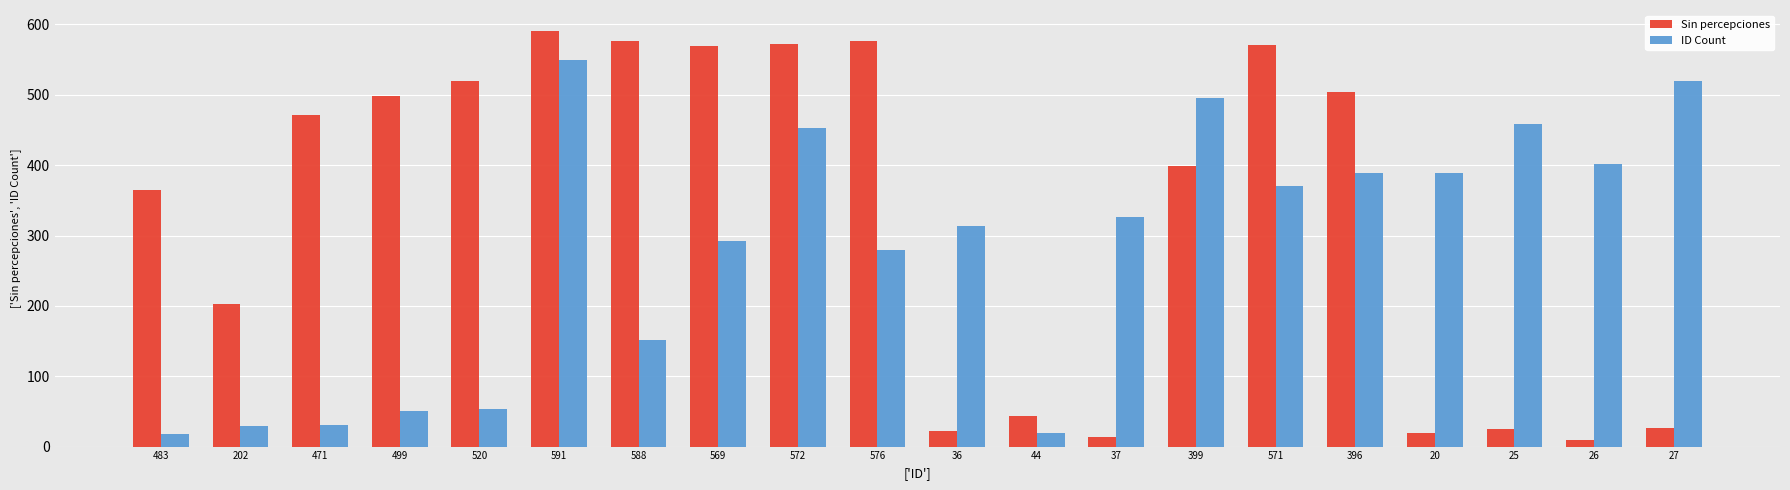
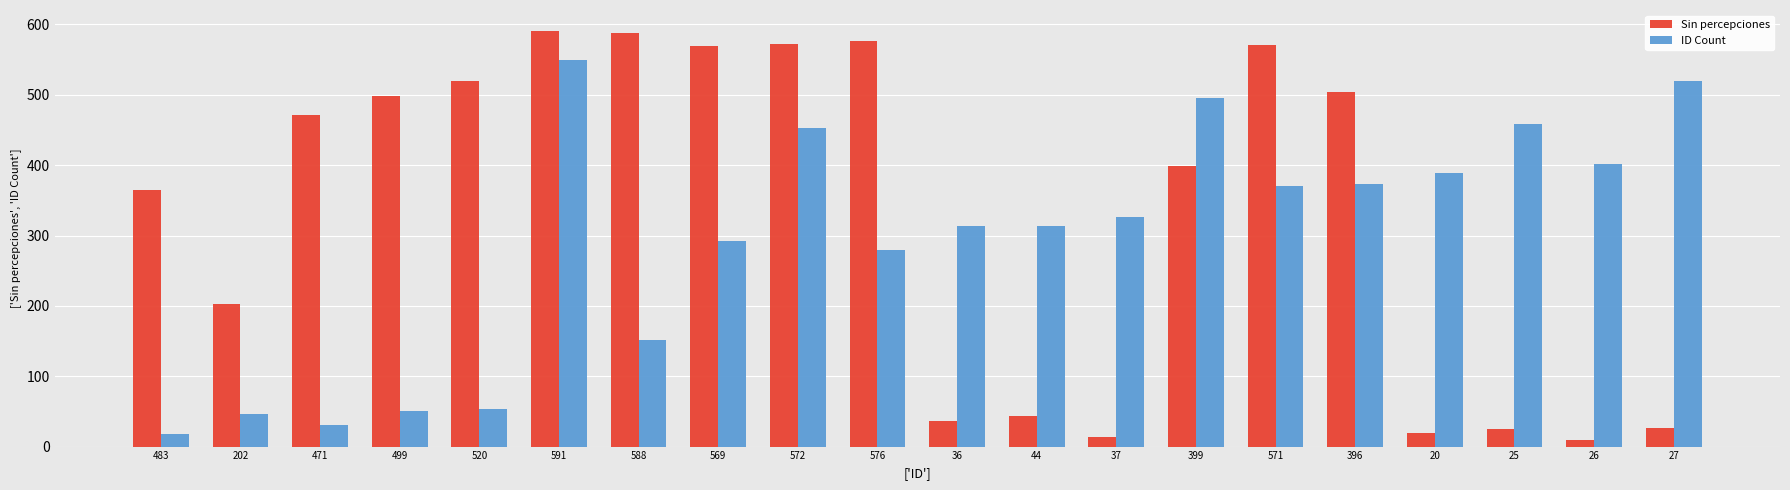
  {
    "Sin percepciones": {
      "483": 370,
      "202": 200,
      "471": 470,
      "499": 500,
      "520": 520,
      "591": 590,
-     "588": 580,
+     "588": 590,
      "569": 570,
      "572": 570,
      "576": 580,
-     "36": 20,
+     "36": 40,
      "44": 40,
      "37": 10,
      "399": 400,
      "571": 570,
      "396": 500,
      "20": 20,
      "25": 30,
      "26": 10,
      "27": 30
    },
    "ID Count": {
      "483": 20,
-     "202": 30,
+     "202": 50,
      "471": 30,
      "499": 50,
      "520": 50,
      "591": 550,
      "588": 150,
      "569": 290,
      "572": 450,
      "576": 280,
      "36": 310,
-     "44": 20,
+     "44": 310,
      "37": 330,
      "399": 500,
      "571": 370,
-     "396": 390,
+     "396": 370,
      "20": 390,
      "25": 460,
      "26": 400,
      "27": 520
    }
  }
